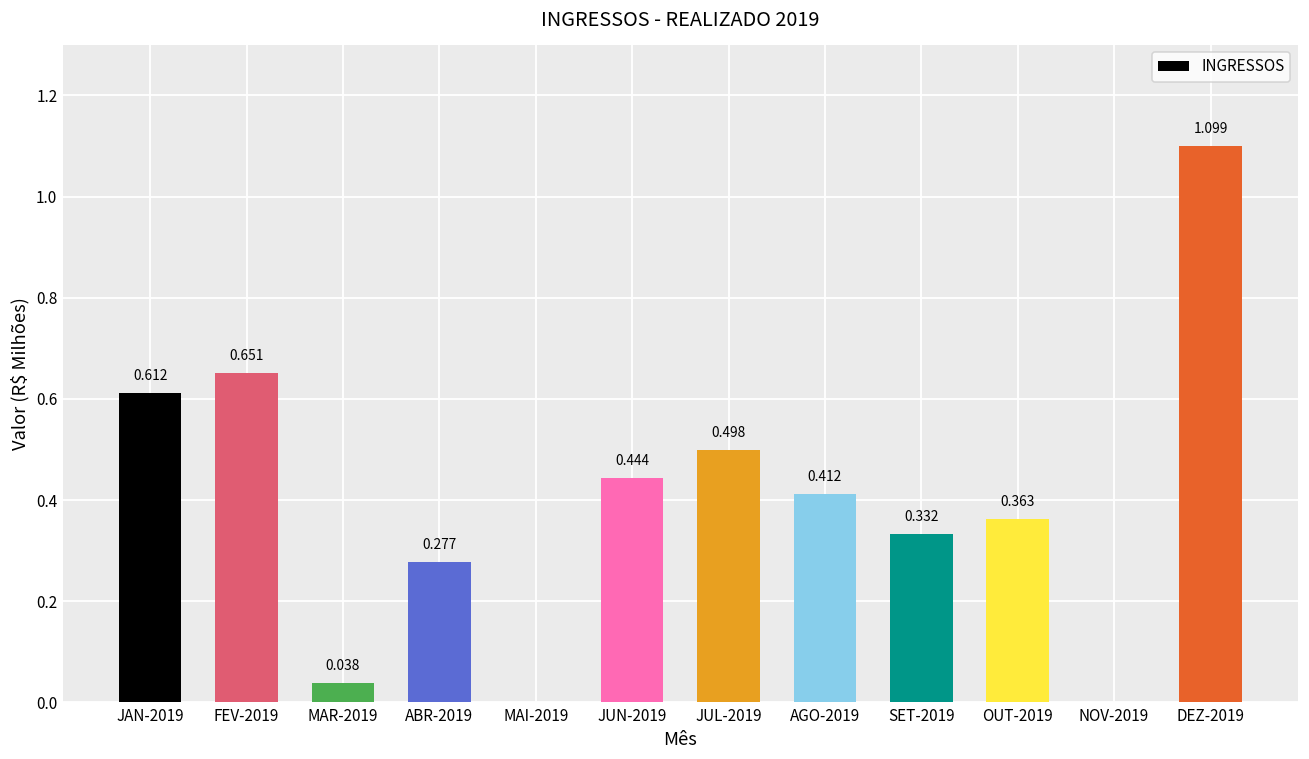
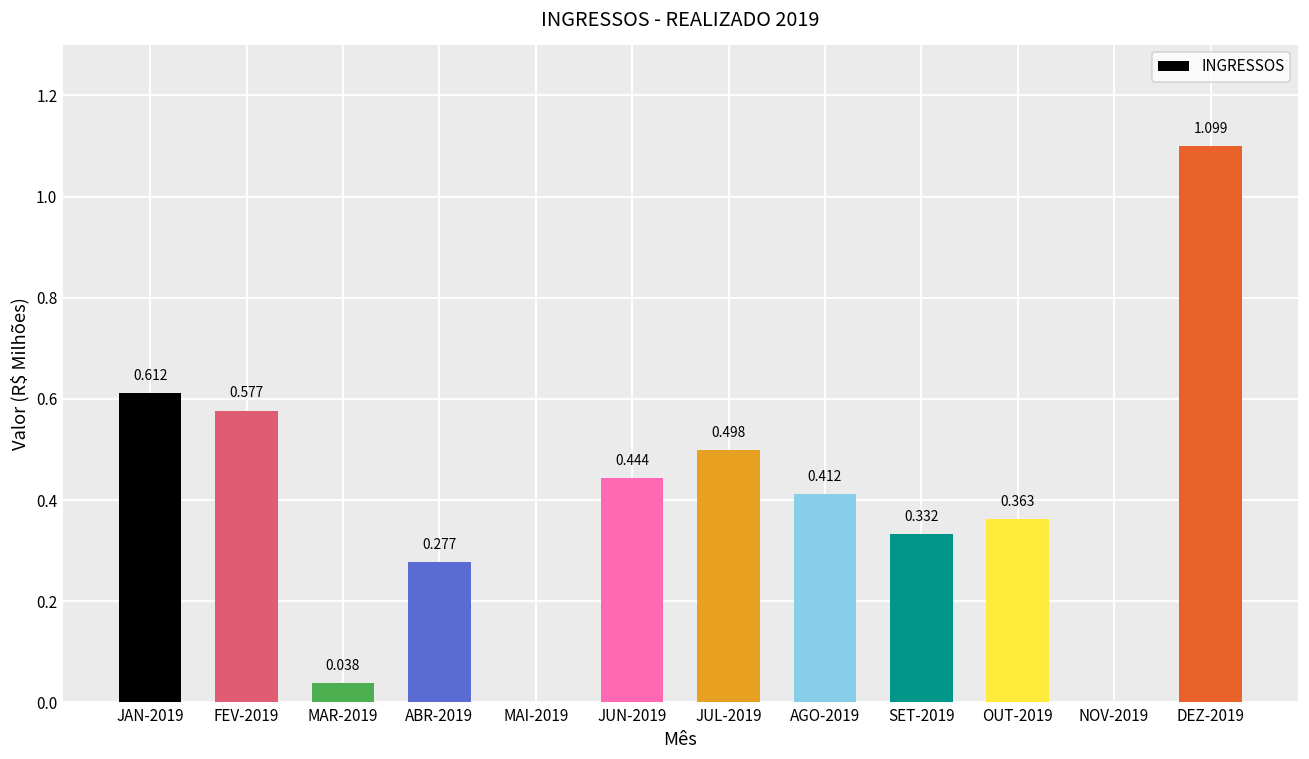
  {
    "JAN-2019": 0.612,
-   "FEV-2019": 0.651,
+   "FEV-2019": 0.577,
    "MAR-2019": 0.038,
    "ABR-2019": 0.277,
    "JUN-2019": 0.444,
    "JUL-2019": 0.498,
    "AGO-2019": 0.412,
    "SET-2019": 0.332,
    "OUT-2019": 0.363,
    "DEZ-2019": 1.099
  }
